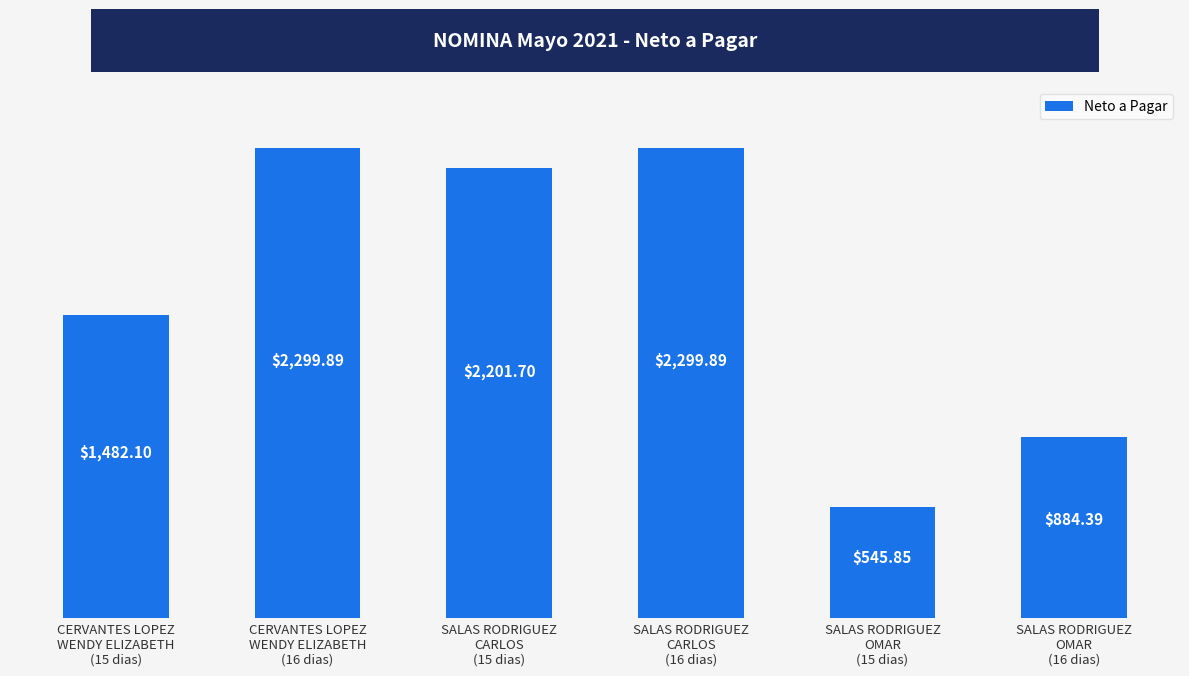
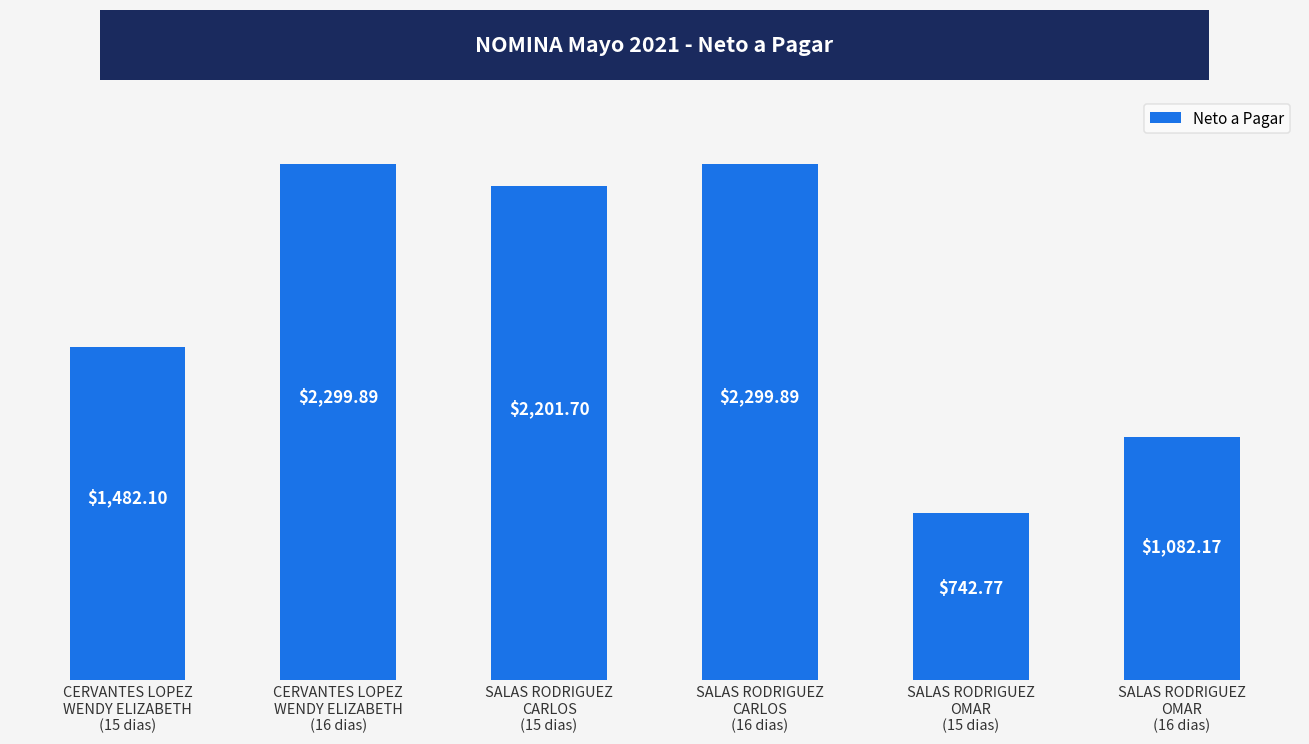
  {
    "CERVANTES LOPEZ WENDY ELIZABETH (15 dias)": "$1,482.10",
    "CERVANTES LOPEZ WENDY ELIZABETH (16 dias)": "$2,299.89",
    "SALAS RODRIGUEZ CARLOS (15 dias)": "$2,201.70",
    "SALAS RODRIGUEZ CARLOS (16 dias)": "$2,299.89",
-   "SALAS RODRIGUEZ OMAR (15 dias)": "$545.85",
-   "SALAS RODRIGUEZ OMAR (16 dias)": "$884.39"
+   "SALAS RODRIGUEZ OMAR (15 dias)": "$742.77",
+   "SALAS RODRIGUEZ OMAR (16 dias)": "$1,082.17"
  }
